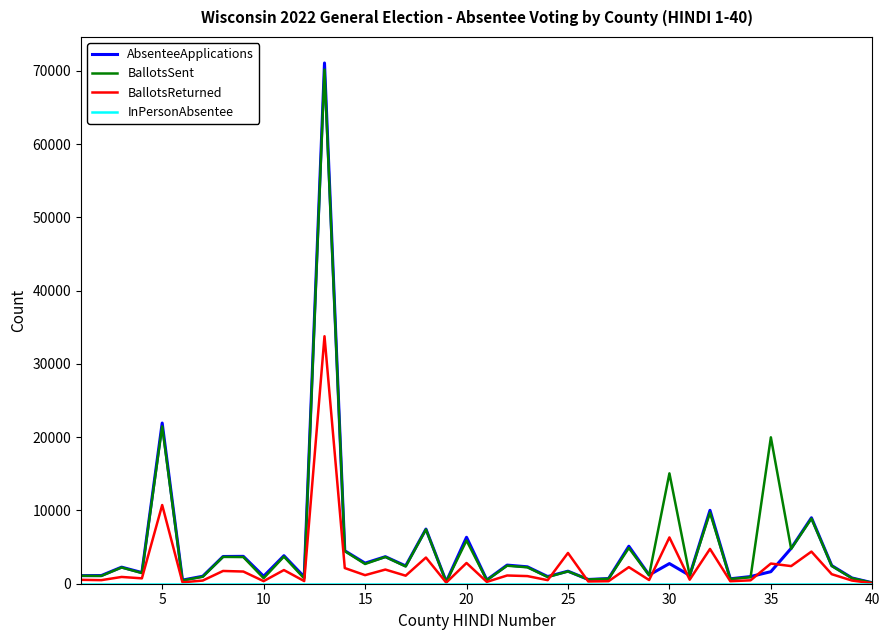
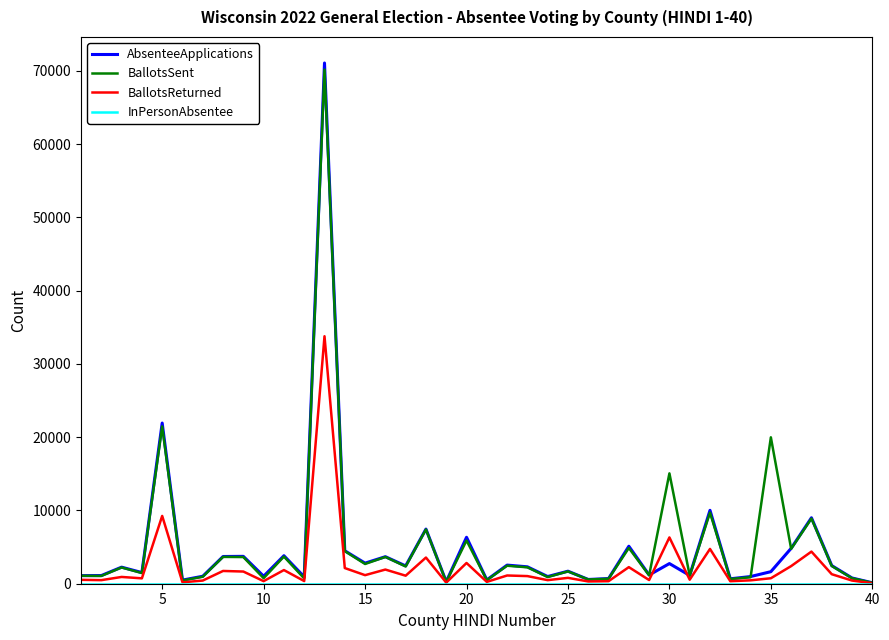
  {
    "AbsenteeApplications": {
      "5": 22000,
      "20": 6000,
      "30": 3000,
      "35": 2000
    },
    "BallotsSent": {
      "5": 21000,
      "20": 6000,
      "30": 15000,
      "35": 20000
    },
    "BallotsReturned": {
-     "5": 11000,
+     "5": 9000,
      "15": 1000,
      "20": 3000,
-     "25": 4000,
+     "25": 1000,
      "30": 6000,
-     "35": 3000
+     "35": 1000
    },
    "InPersonAbsentee": {
      "5": 0,
      "15": 0,
      "20": 0,
      "25": 0,
      "30": 0,
      "35": 0
    }
  }
